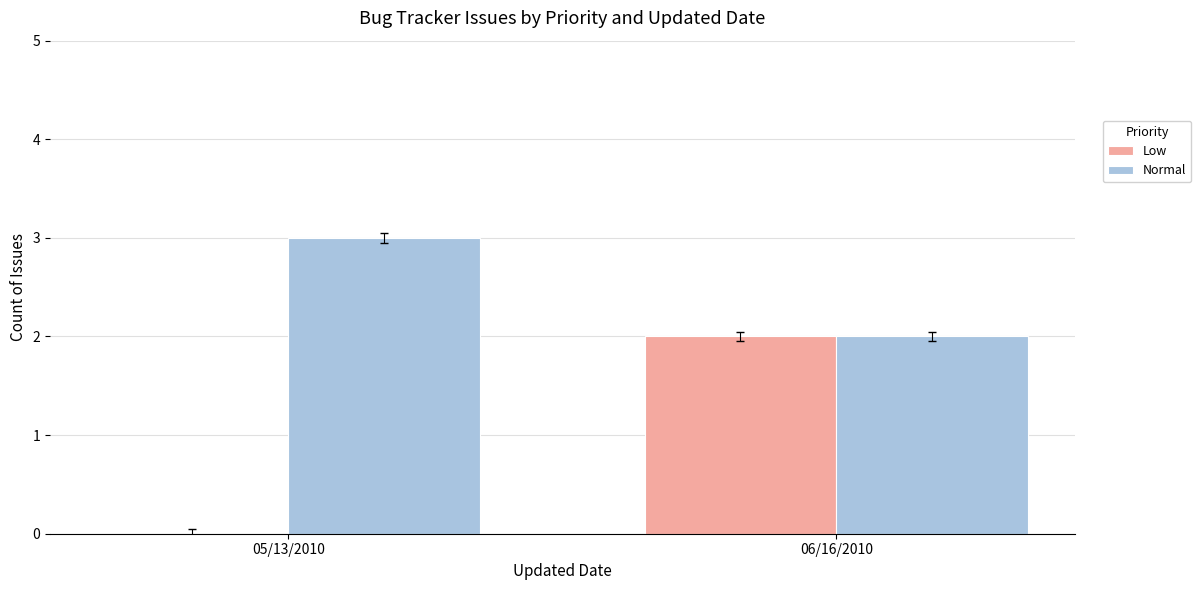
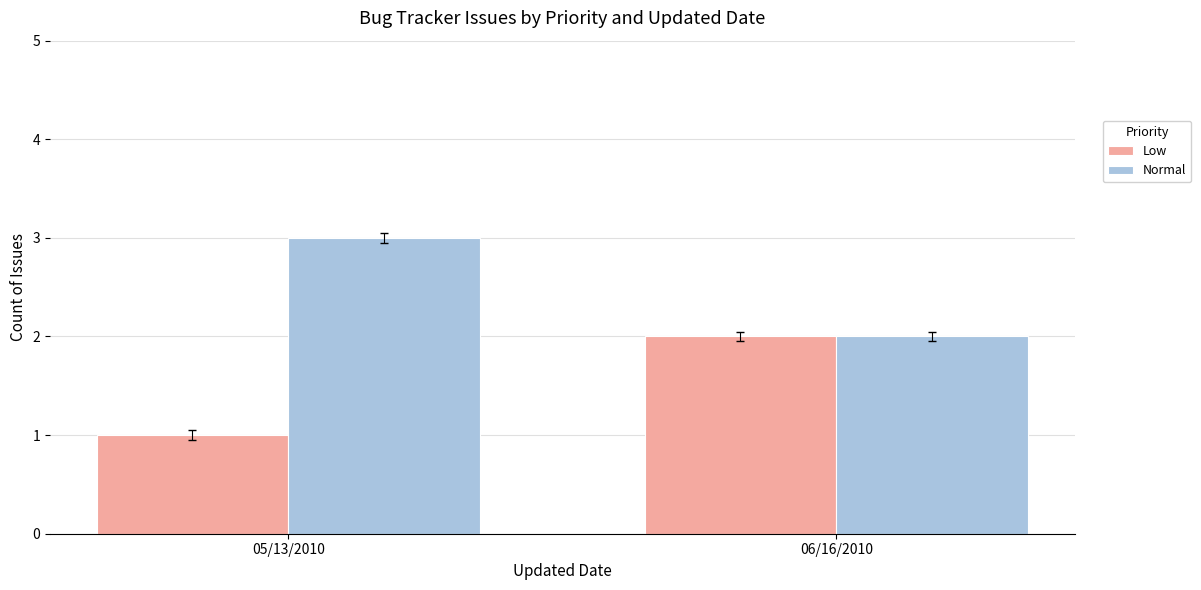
  {
    "Low": {
-     "05/13/2010": 0,
+     "05/13/2010": 1,
      "06/16/2010": 2
    },
    "Normal": {
      "05/13/2010": 3,
      "06/16/2010": 2
    }
  }
